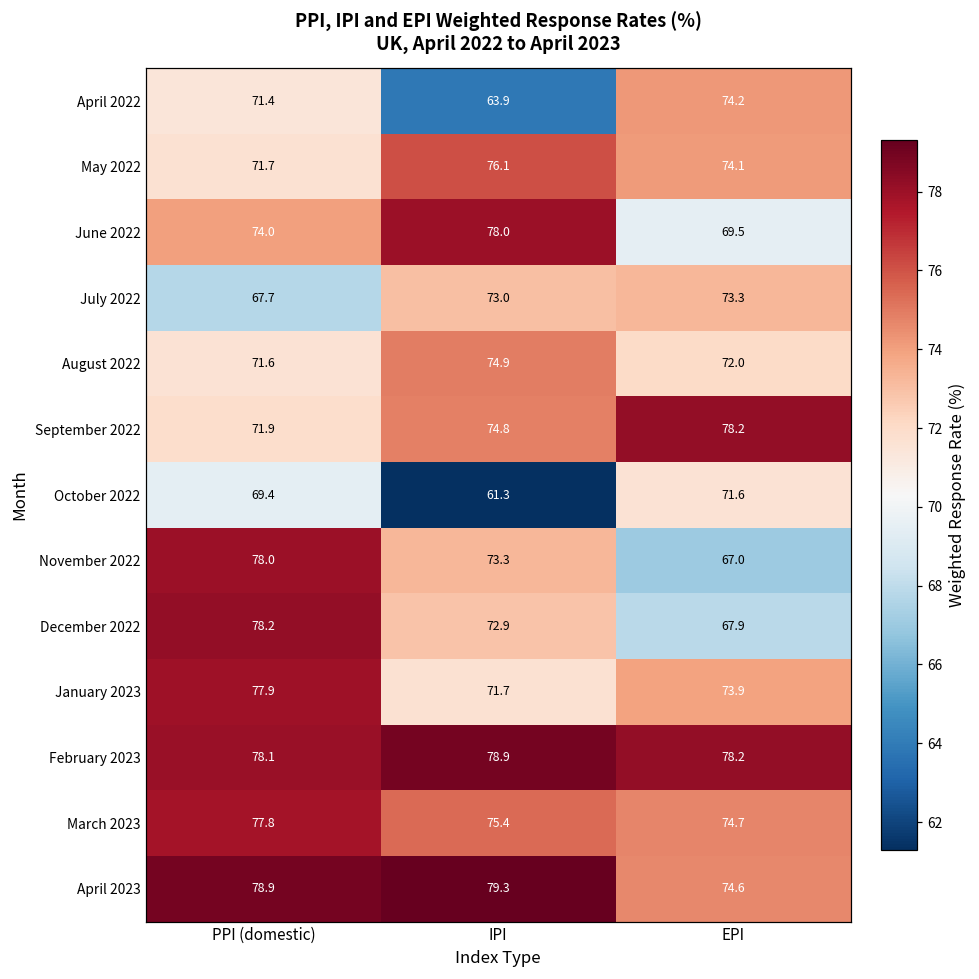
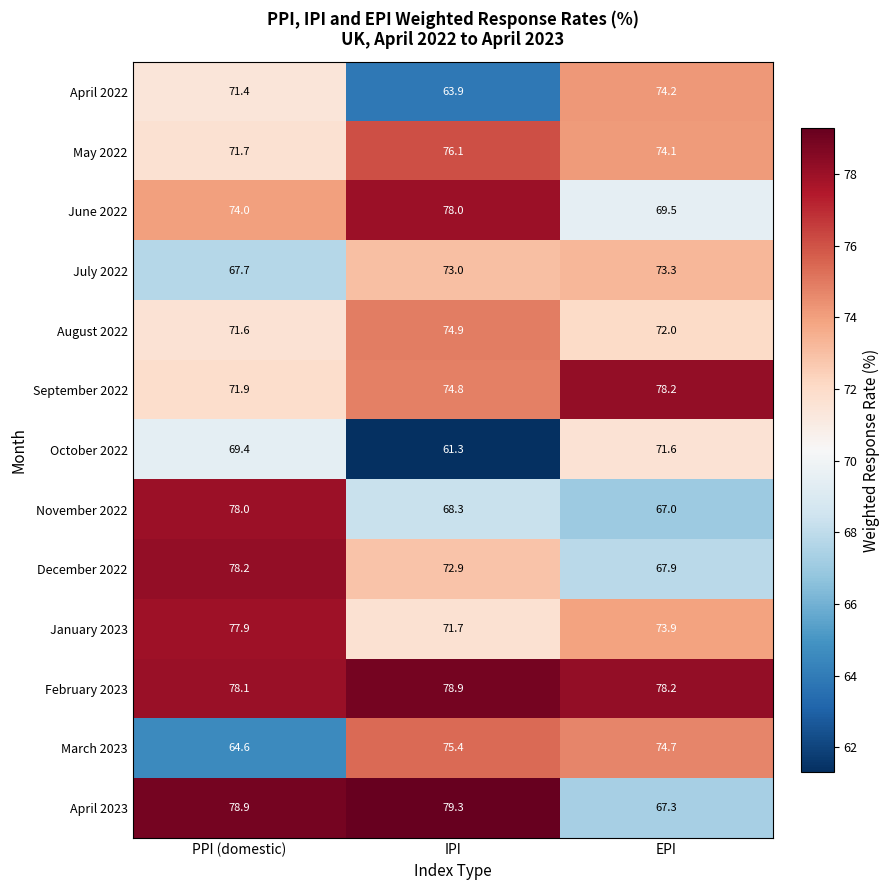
  {
    "April 2022": {
      "PPI (domestic)": 71.4,
      "IPI": 63.9,
      "EPI": 74.2
    },
    "May 2022": {
      "PPI (domestic)": 71.7,
      "IPI": 76.1,
      "EPI": 74.1
    },
    "June 2022": {
      "PPI (domestic)": 74.0,
      "IPI": 78.0,
      "EPI": 69.5
    },
    "July 2022": {
      "PPI (domestic)": 67.7,
      "IPI": 73.0,
      "EPI": 73.3
    },
    "August 2022": {
      "PPI (domestic)": 71.6,
      "IPI": 74.9,
      "EPI": 72.0
    },
    "September 2022": {
      "PPI (domestic)": 71.9,
      "IPI": 74.8,
      "EPI": 78.2
    },
    "October 2022": {
      "PPI (domestic)": 69.4,
      "IPI": 61.3,
      "EPI": 71.6
    },
    "November 2022": {
      "PPI (domestic)": 78.0,
-     "IPI": 73.3,
+     "IPI": 68.3,
      "EPI": 67.0
    },
    "December 2022": {
      "PPI (domestic)": 78.2,
      "IPI": 72.9,
      "EPI": 67.9
    },
    "January 2023": {
      "PPI (domestic)": 77.9,
      "IPI": 71.7,
      "EPI": 73.9
    },
    "February 2023": {
      "PPI (domestic)": 78.1,
      "IPI": 78.9,
      "EPI": 78.2
    },
    "March 2023": {
-     "PPI (domestic)": 77.8,
+     "PPI (domestic)": 64.6,
      "IPI": 75.4,
      "EPI": 74.7
    },
    "April 2023": {
      "PPI (domestic)": 78.9,
      "IPI": 79.3,
-     "EPI": 74.6
+     "EPI": 67.3
    }
  }
